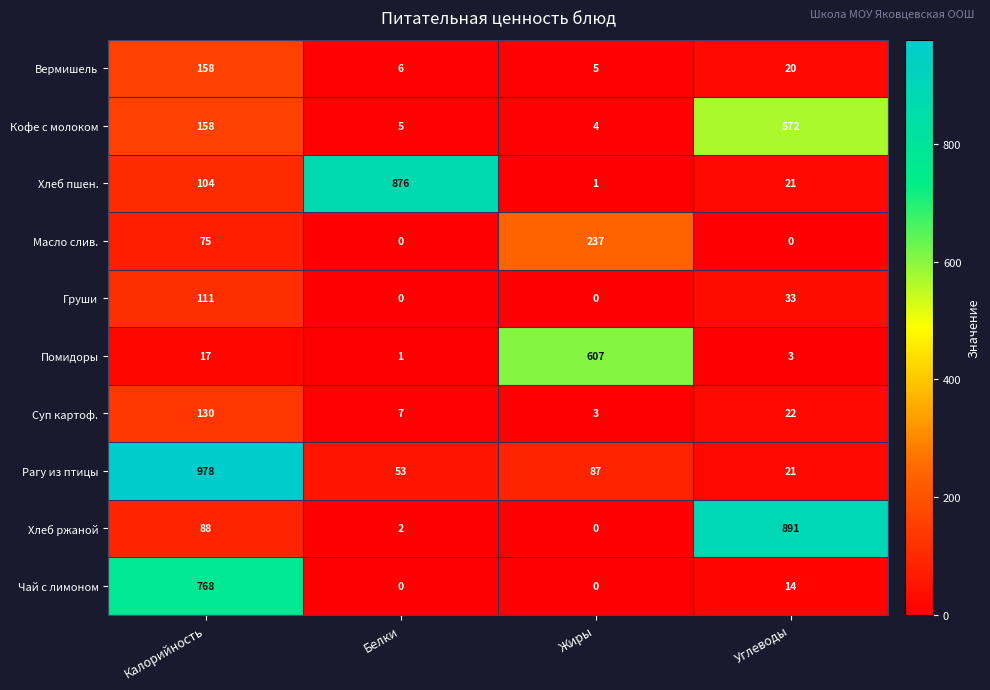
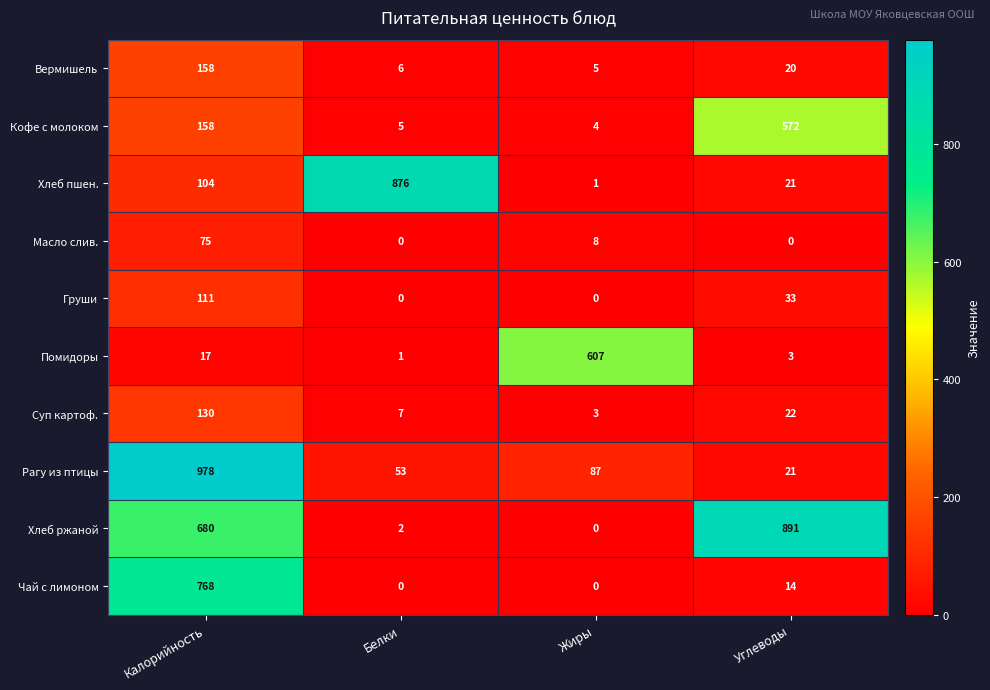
  {
    "Вермишель": {
      "Калорийность": 158,
      "Белки": 6,
      "Жиры": 5,
      "Углеводы": 20
    },
    "Кофе с молоком": {
      "Калорийность": 158,
      "Белки": 5,
      "Жиры": 4,
      "Углеводы": 572
    },
    "Хлеб пшен.": {
      "Калорийность": 104,
      "Белки": 876,
      "Жиры": 1,
      "Углеводы": 21
    },
    "Масло слив.": {
      "Калорийность": 75,
      "Белки": 0,
-     "Жиры": 237,
+     "Жиры": 8,
      "Углеводы": 0
    },
    "Груши": {
      "Калорийность": 111,
      "Белки": 0,
      "Жиры": 0,
      "Углеводы": 33
    },
    "Помидоры": {
      "Калорийность": 17,
      "Белки": 1,
      "Жиры": 607,
      "Углеводы": 3
    },
    "Суп картоф.": {
      "Калорийность": 130,
      "Белки": 7,
      "Жиры": 3,
      "Углеводы": 22
    },
    "Рагу из птицы": {
      "Калорийность": 978,
      "Белки": 53,
      "Жиры": 87,
      "Углеводы": 21
    },
    "Хлеб ржаной": {
-     "Калорийность": 88,
+     "Калорийность": 680,
      "Белки": 2,
      "Жиры": 0,
      "Углеводы": 891
    },
    "Чай с лимоном": {
      "Калорийность": 768,
      "Белки": 0,
      "Жиры": 0,
      "Углеводы": 14
    }
  }
